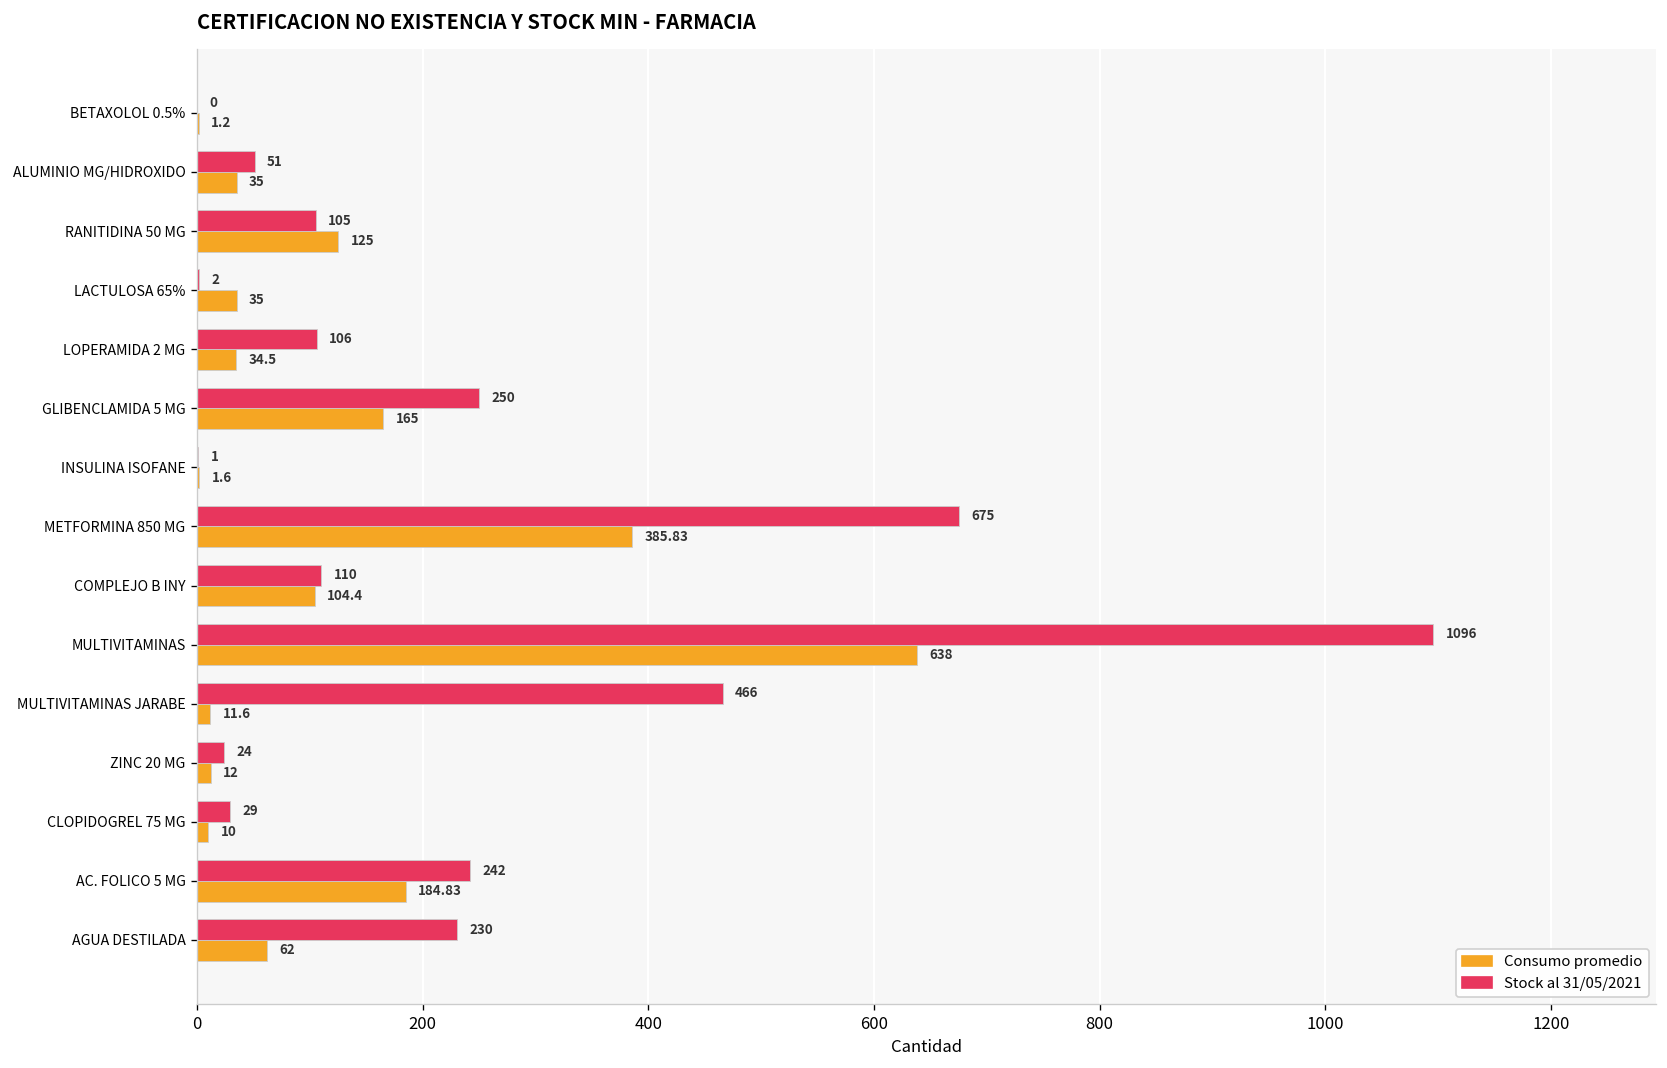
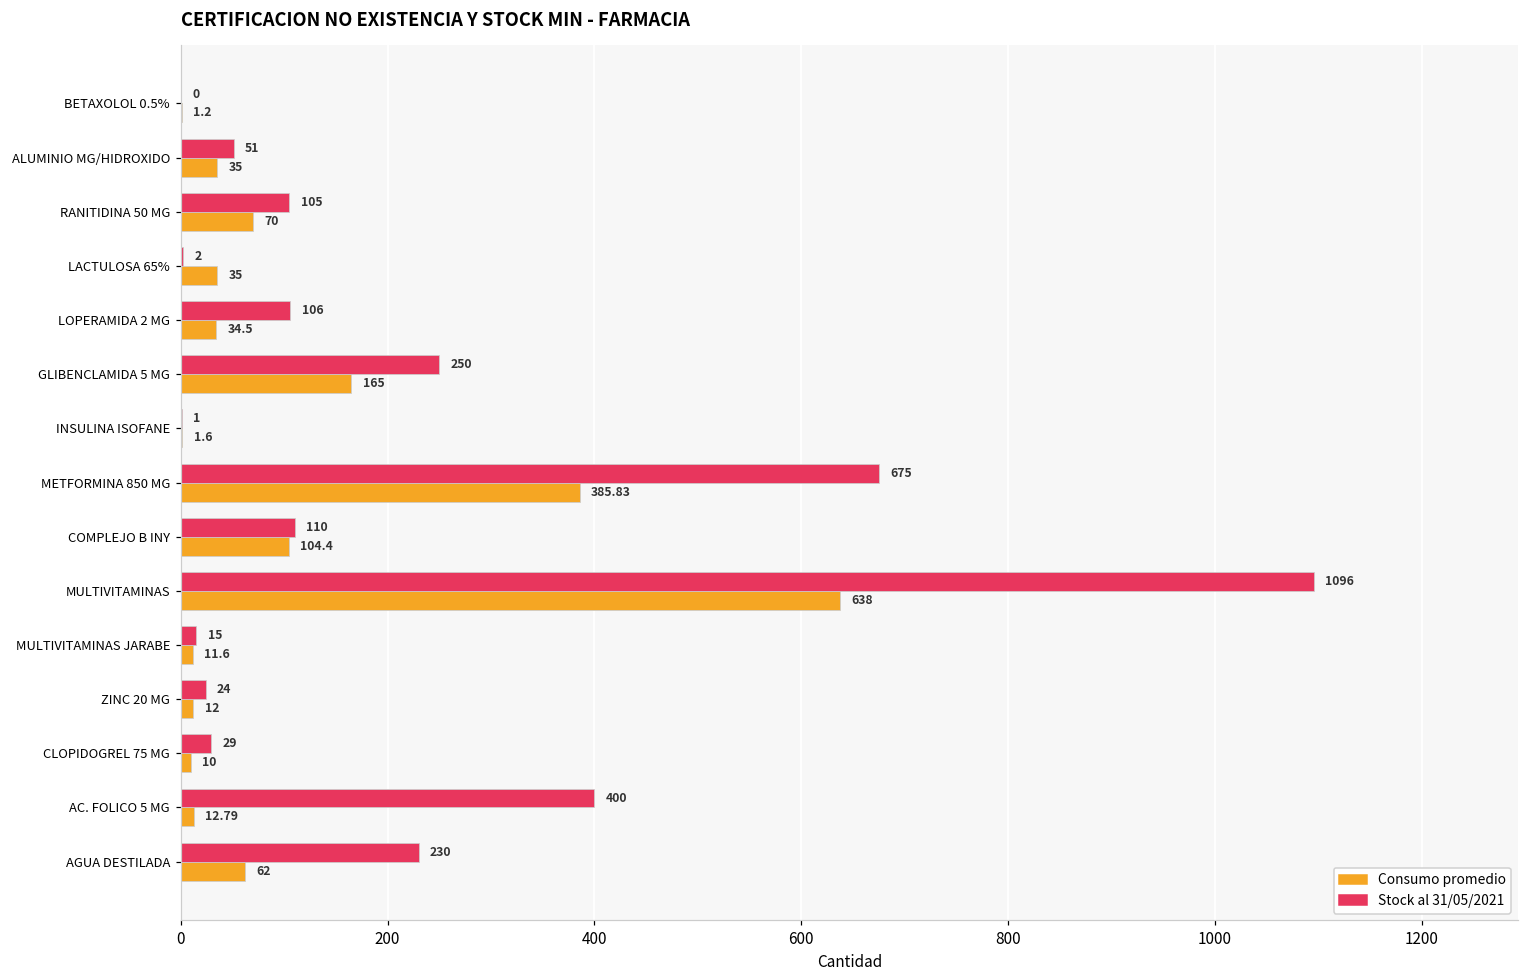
  {
    "Consumo promedio": {
      "BETAXOLOL 0.5%": 1.2,
      "ALUMINIO MG/HIDROXIDO": 35,
-     "RANITIDINA 50 MG": 125,
+     "RANITIDINA 50 MG": 70,
      "LACTULOSA 65%": 35,
      "LOPERAMIDA 2 MG": 34.5,
      "GLIBENCLAMIDA 5 MG": 165,
      "INSULINA ISOFANE": 1.6,
      "METFORMINA 850 MG": 385.83,
      "COMPLEJO B INY": 104.4,
      "MULTIVITAMINAS": 638,
      "MULTIVITAMINAS JARABE": 11.6,
      "ZINC 20 MG": 12,
      "CLOPIDOGREL 75 MG": 10,
-     "AC. FOLICO 5 MG": 184.83,
+     "AC. FOLICO 5 MG": 12.79,
      "AGUA DESTILADA": 62
    },
    "Stock al 31/05/2021": {
      "BETAXOLOL 0.5%": 0,
      "ALUMINIO MG/HIDROXIDO": 51,
      "RANITIDINA 50 MG": 105,
      "LACTULOSA 65%": 2,
      "LOPERAMIDA 2 MG": 106,
      "GLIBENCLAMIDA 5 MG": 250,
      "INSULINA ISOFANE": 1,
      "METFORMINA 850 MG": 675,
      "COMPLEJO B INY": 110,
      "MULTIVITAMINAS": 1096,
-     "MULTIVITAMINAS JARABE": 466,
+     "MULTIVITAMINAS JARABE": 15,
      "ZINC 20 MG": 24,
      "CLOPIDOGREL 75 MG": 29,
-     "AC. FOLICO 5 MG": 242,
+     "AC. FOLICO 5 MG": 400,
      "AGUA DESTILADA": 230
    }
  }
